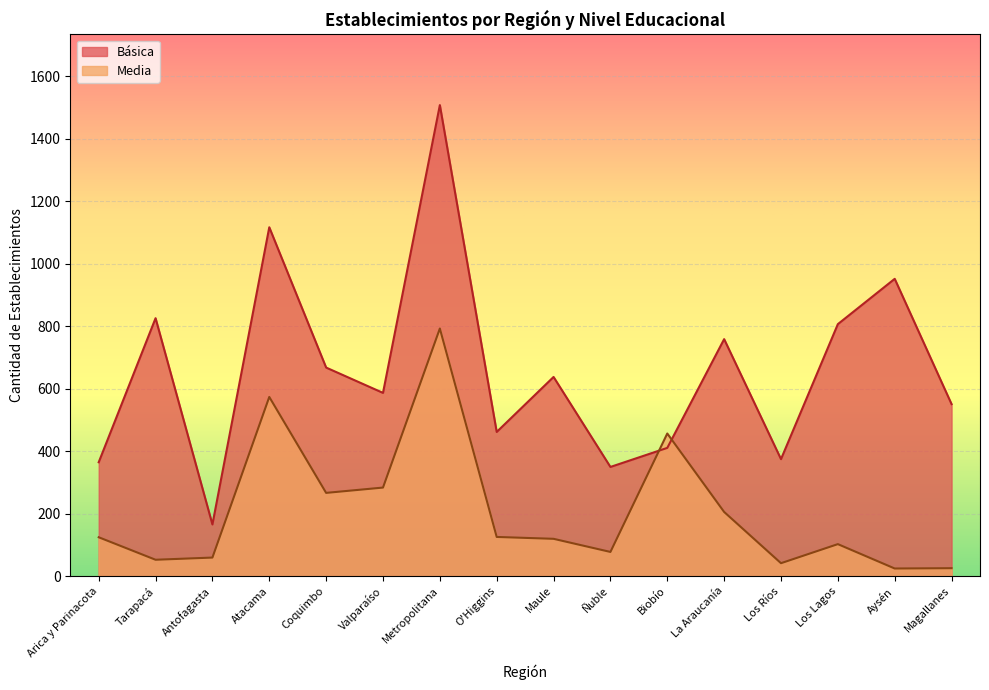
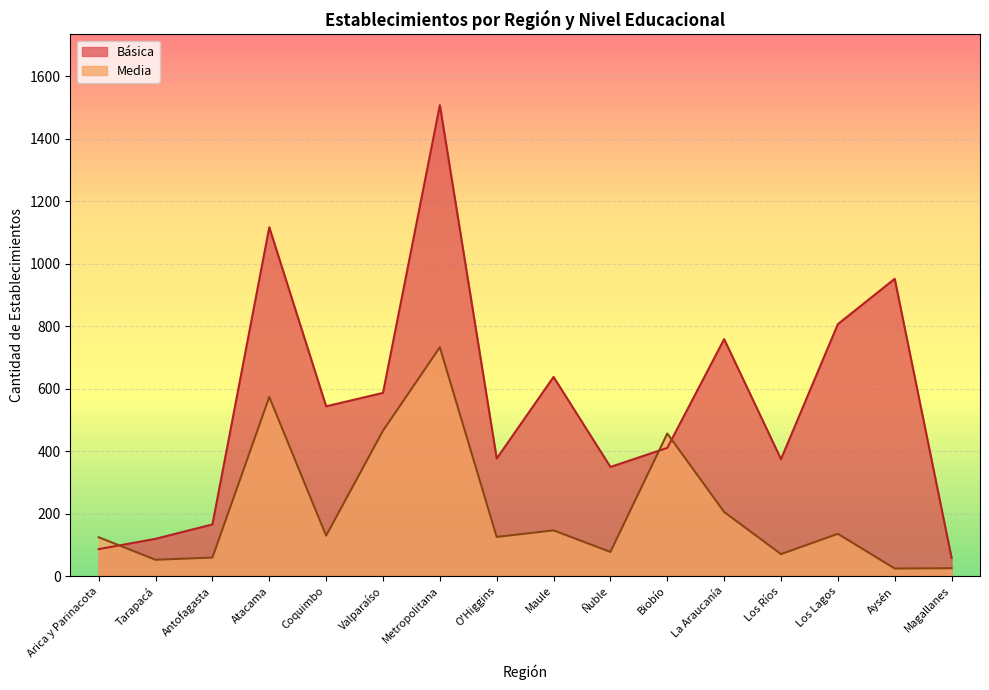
  {
    "Básica": {
-     "Arica y Parinacota": 360,
-     "Tarapacá": 830,
+     "Arica y Parinacota": 90,
+     "Tarapacá": 120,
      "Antofagasta": 170,
      "Atacama": 1120,
-     "Coquimbo": 670,
+     "Coquimbo": 540,
      "Valparaíso": 590,
      "Metropolitana": 1510,
-     "O'Higgins": 460,
+     "O'Higgins": 380,
      "Maule": 640,
      "Ñuble": 350,
      "Biobío": 410,
      "La Araucanía": 760,
      "Los Ríos": 370,
      "Los Lagos": 810,
      "Aysén": 950,
-     "Magallanes": 550
+     "Magallanes": 60
    },
    "Media": {
      "Arica y Parinacota": 120,
      "Tarapacá": 50,
      "Antofagasta": 60,
      "Atacama": 570,
-     "Coquimbo": 270,
-     "Valparaíso": 280,
-     "Metropolitana": 790,
+     "Coquimbo": 130,
+     "Valparaíso": 470,
+     "Metropolitana": 730,
      "O'Higgins": 130,
-     "Maule": 120,
+     "Maule": 150,
      "Ñuble": 80,
      "Biobío": 460,
      "La Araucanía": 210,
-     "Los Ríos": 40,
-     "Los Lagos": 100,
+     "Los Ríos": 70,
+     "Los Lagos": 140,
      "Aysén": 20,
      "Magallanes": 30
    }
  }
